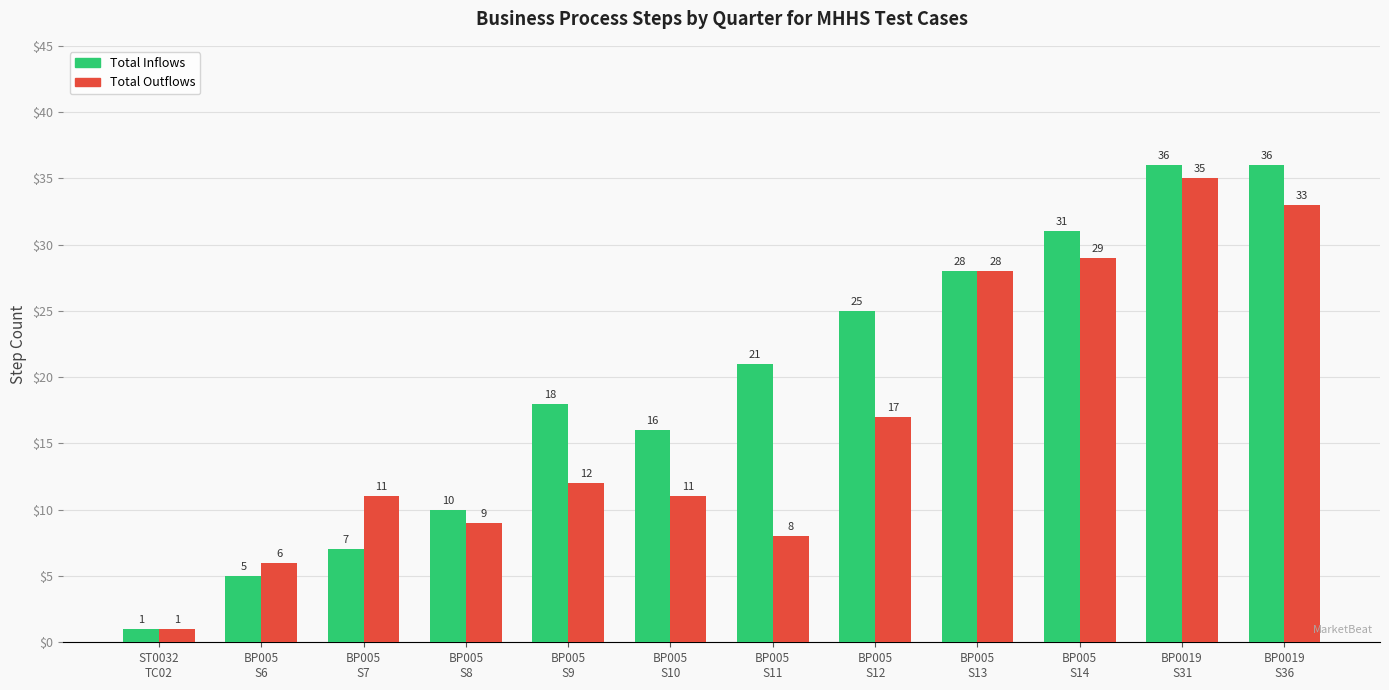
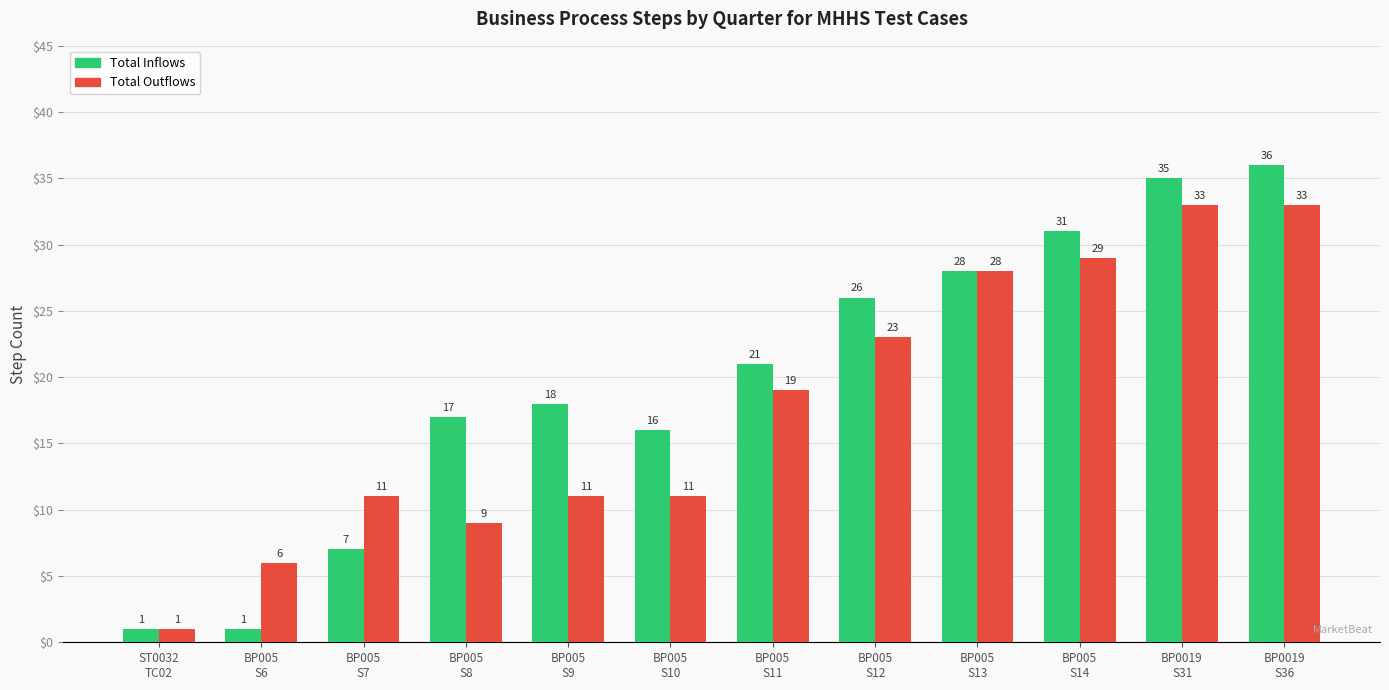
  {
    "Total Inflows": {
      "ST0032 TC02": 1,
-     "BP005 S6": 5,
+     "BP005 S6": 1,
      "BP005 S7": 7,
-     "BP005 S8": 10,
+     "BP005 S8": 17,
      "BP005 S9": 18,
      "BP005 S10": 16,
      "BP005 S11": 21,
-     "BP005 S12": 25,
+     "BP005 S12": 26,
      "BP005 S13": 28,
      "BP005 S14": 31,
-     "BP0019 S31": 36,
+     "BP0019 S31": 35,
      "BP0019 S36": 36
    },
    "Total Outflows": {
      "ST0032 TC02": 1,
      "BP005 S6": 6,
      "BP005 S7": 11,
      "BP005 S8": 9,
-     "BP005 S9": 12,
+     "BP005 S9": 11,
      "BP005 S10": 11,
-     "BP005 S11": 8,
-     "BP005 S12": 17,
+     "BP005 S11": 19,
+     "BP005 S12": 23,
      "BP005 S13": 28,
      "BP005 S14": 29,
-     "BP0019 S31": 35,
+     "BP0019 S31": 33,
      "BP0019 S36": 33
    }
  }
